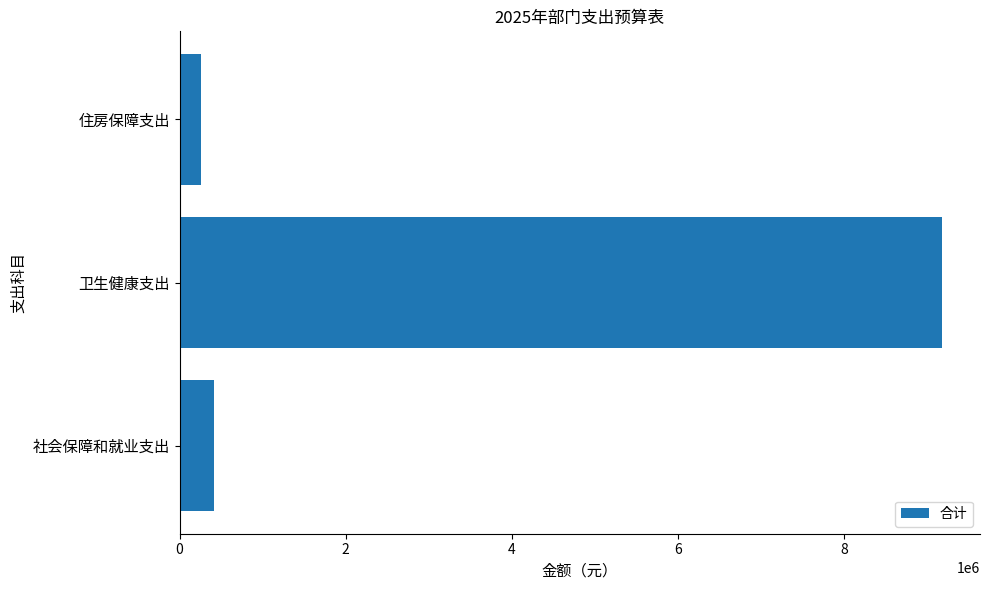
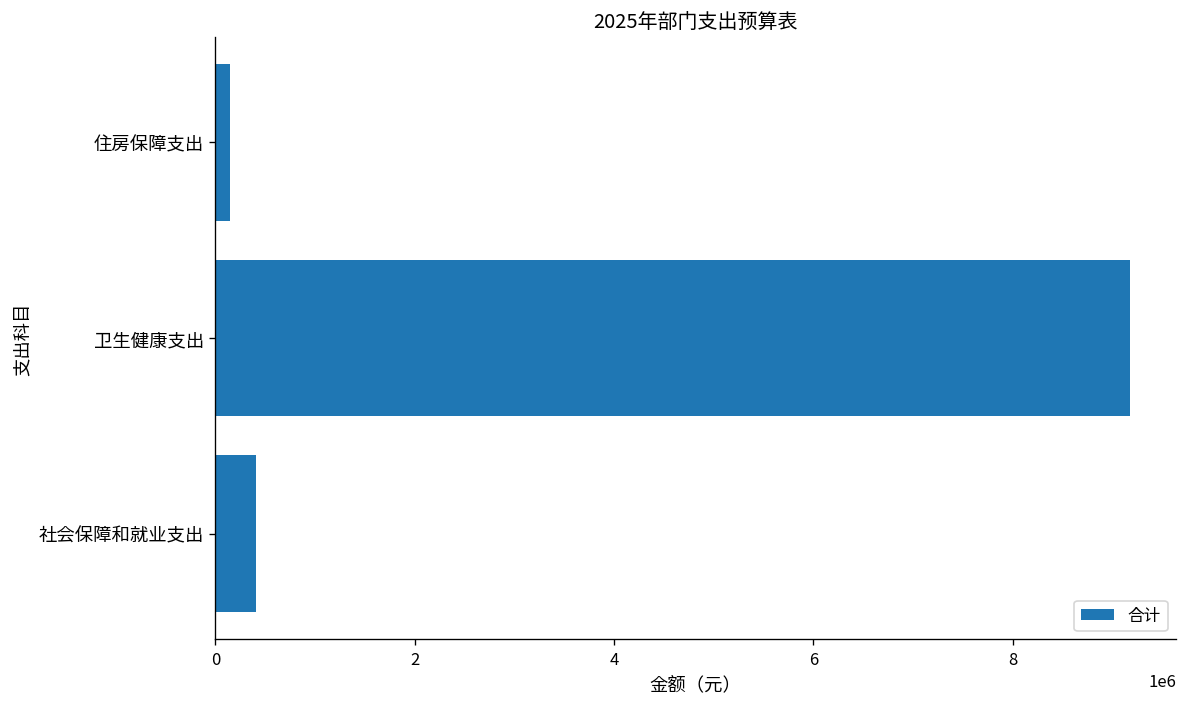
  {
-   "住房保障支出": 300000,
+   "住房保障支出": 200000,
    "卫生健康支出": 9200000,
    "社会保障和就业支出": 400000
  }
